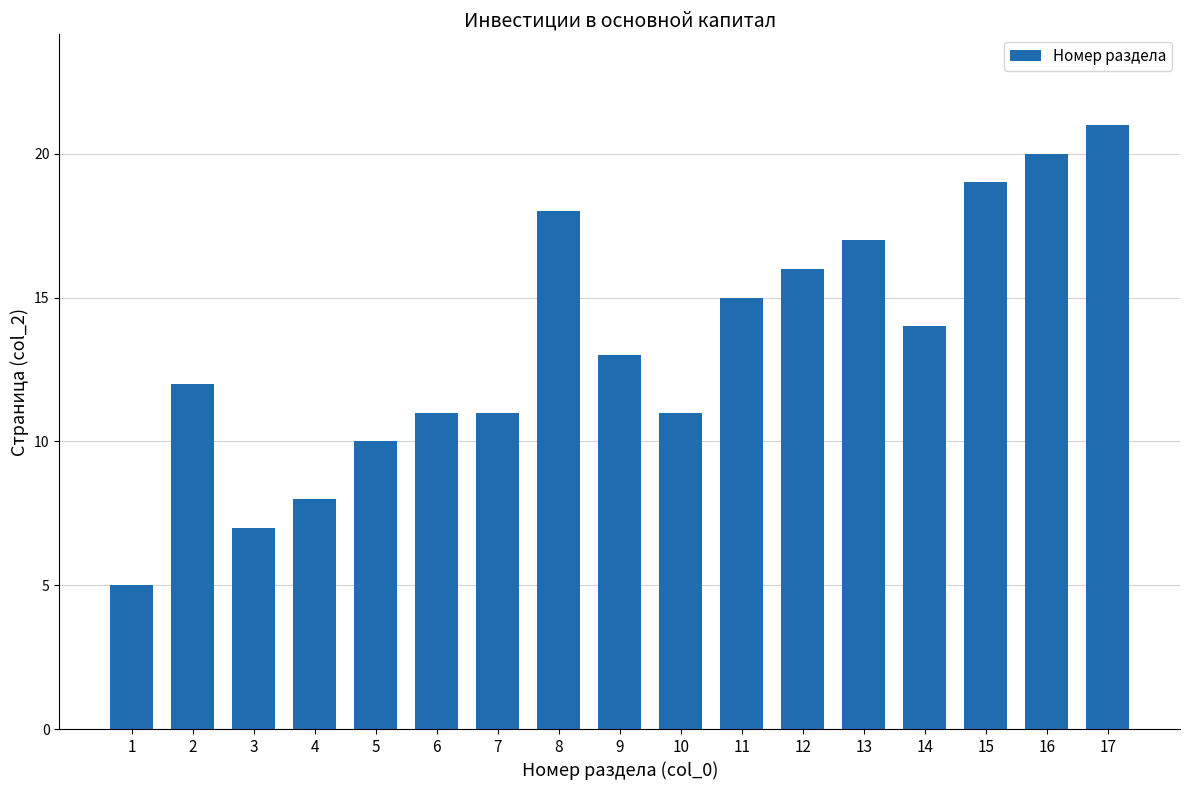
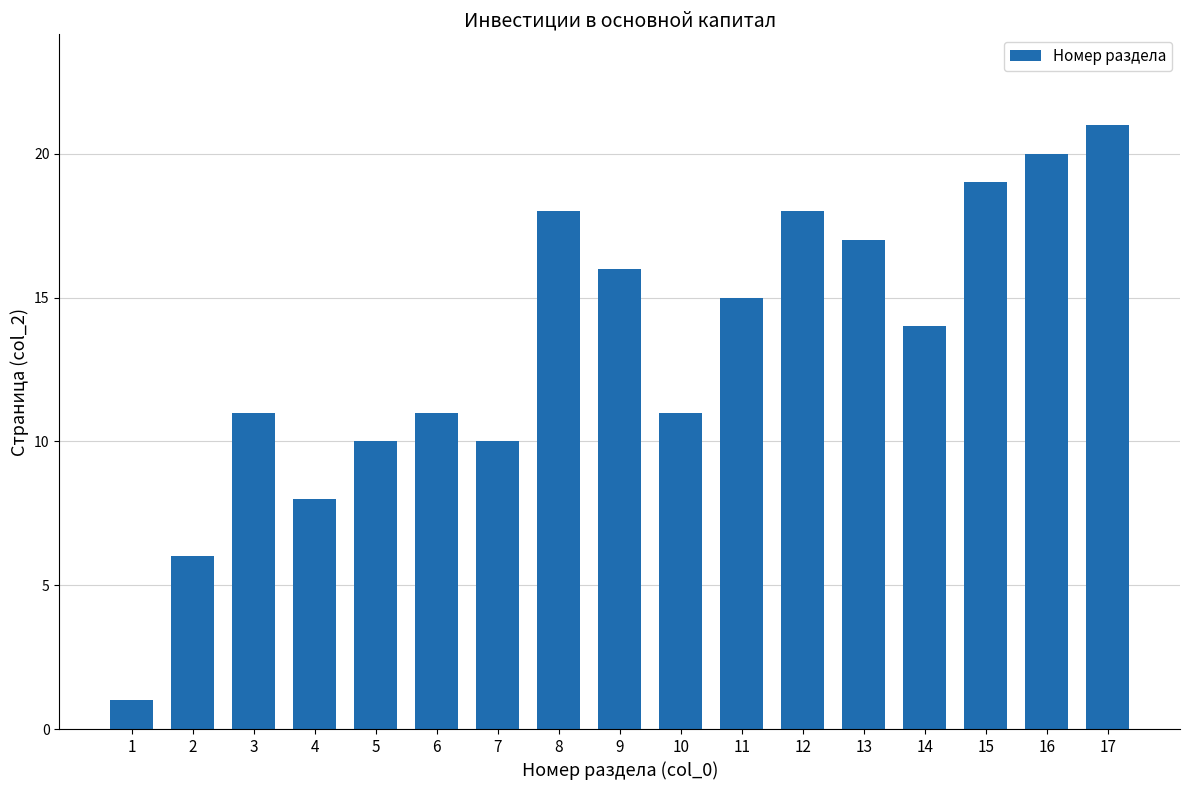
  {
-   "1": 5,
-   "2": 12,
-   "3": 7,
+   "1": 1,
+   "2": 6,
+   "3": 11,
    "4": 8,
    "5": 10,
    "6": 11,
-   "7": 11,
+   "7": 10,
    "8": 18,
-   "9": 13,
+   "9": 16,
    "10": 11,
    "11": 15,
-   "12": 16,
+   "12": 18,
    "13": 17,
    "14": 14,
    "15": 19,
    "16": 20,
    "17": 21
  }
